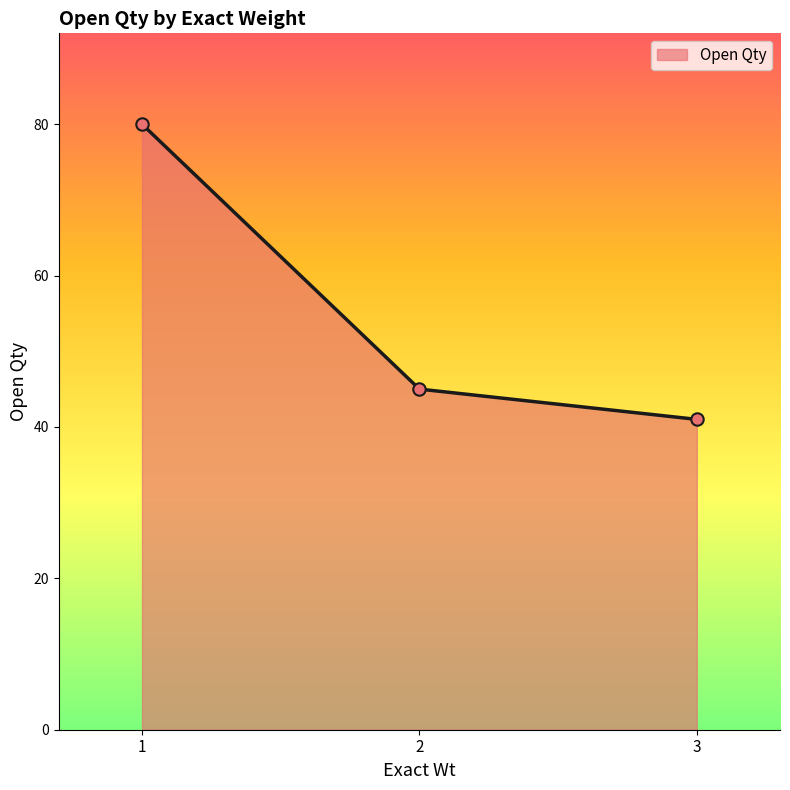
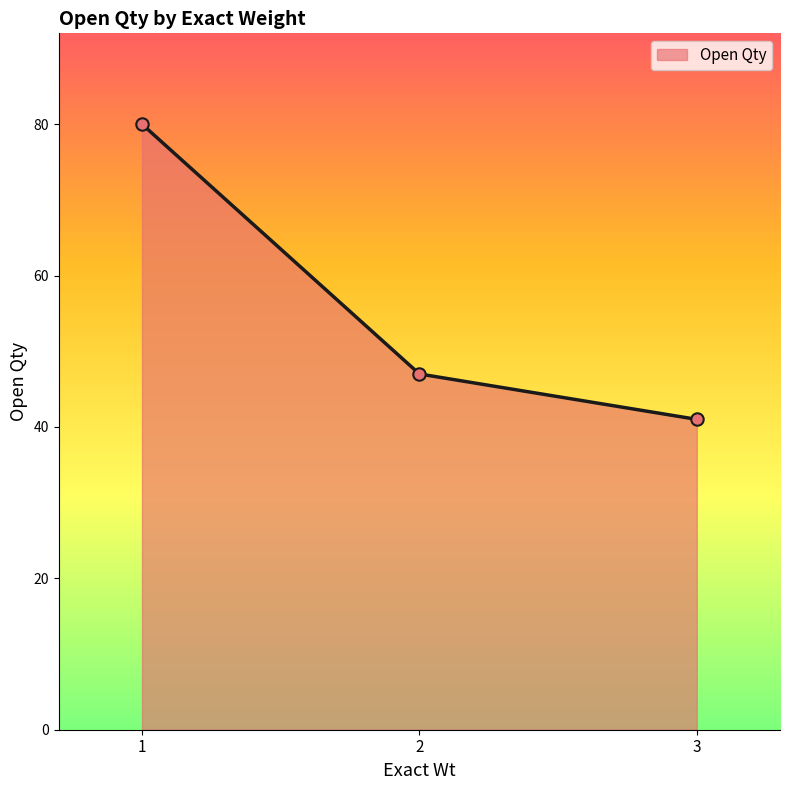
  {
    "1": 80,
-   "2": 45,
+   "2": 47,
    "3": 41
  }
